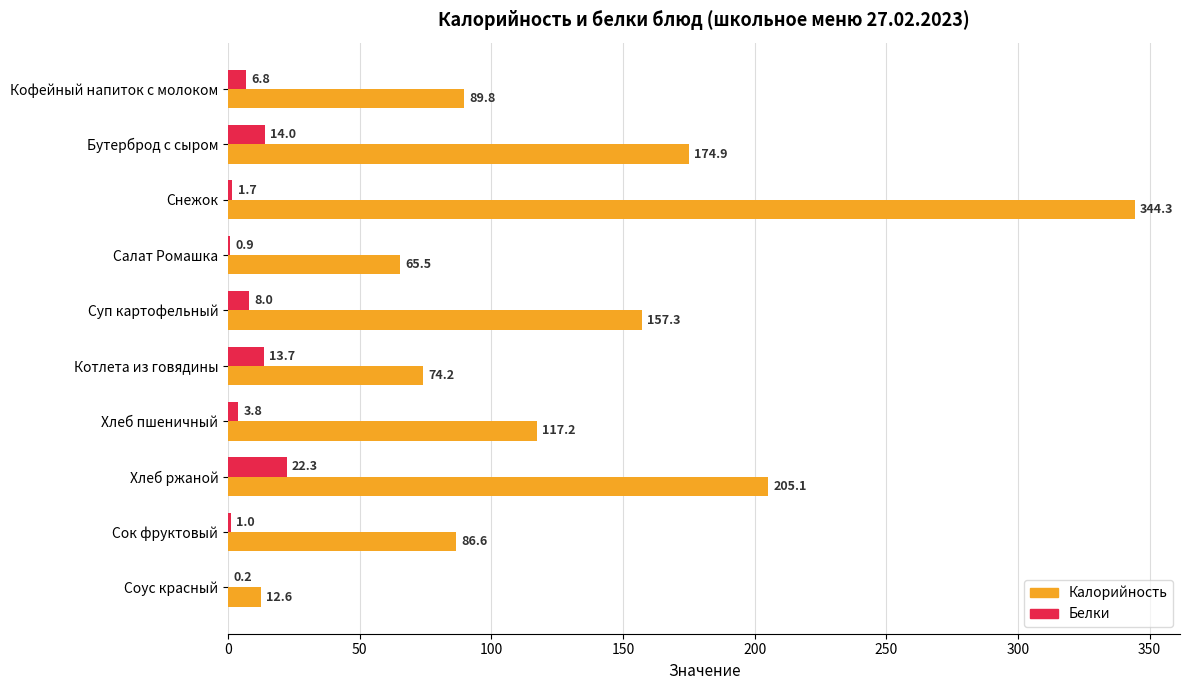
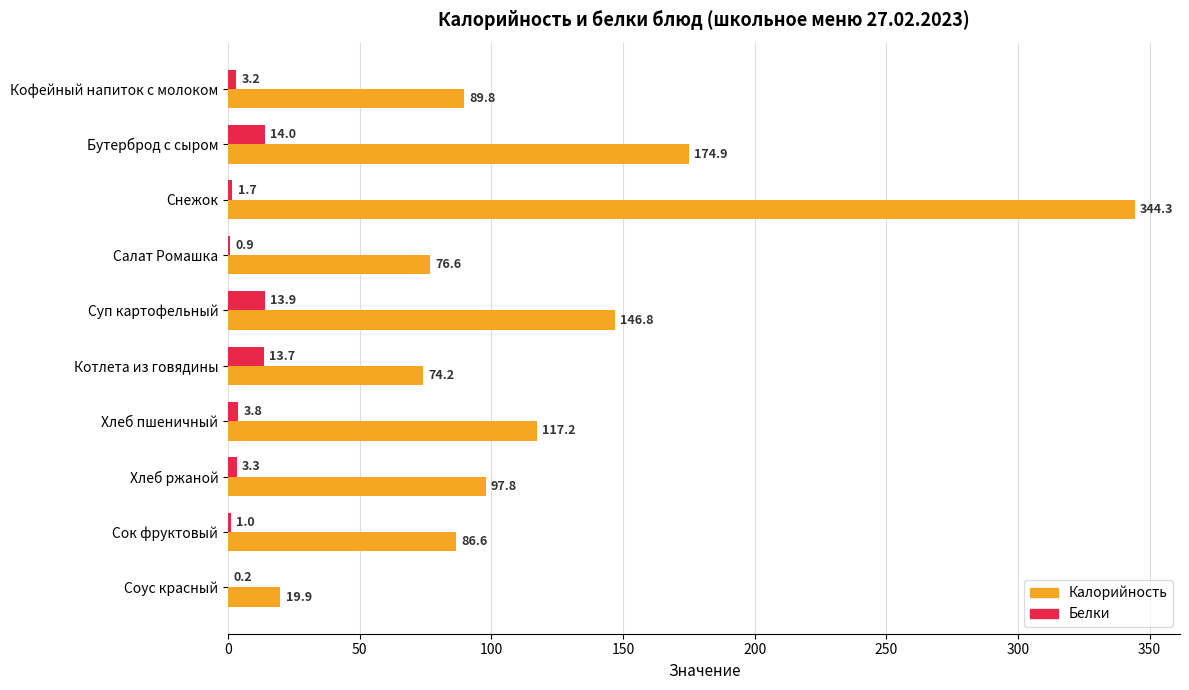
  {
    "Калорийность": {
      "Кофейный напиток с молоком": 89.8,
      "Бутерброд с сыром": 174.9,
      "Снежок": 344.3,
-     "Салат Ромашка": 65.5,
-     "Суп картофельный": 157.3,
+     "Салат Ромашка": 76.6,
+     "Суп картофельный": 146.8,
      "Котлета из говядины": 74.2,
      "Хлеб пшеничный": 117.2,
-     "Хлеб ржаной": 205.1,
+     "Хлеб ржаной": 97.8,
      "Сок фруктовый": 86.6,
-     "Соус красный": 12.6
+     "Соус красный": 19.9
    },
    "Белки": {
-     "Кофейный напиток с молоком": 6.8,
+     "Кофейный напиток с молоком": 3.2,
      "Бутерброд с сыром": 14.0,
      "Снежок": 1.7,
      "Салат Ромашка": 0.9,
-     "Суп картофельный": 8.0,
+     "Суп картофельный": 13.9,
      "Котлета из говядины": 13.7,
      "Хлеб пшеничный": 3.8,
-     "Хлеб ржаной": 22.3,
+     "Хлеб ржаной": 3.3,
      "Сок фруктовый": 1.0,
      "Соус красный": 0.2
    }
  }
